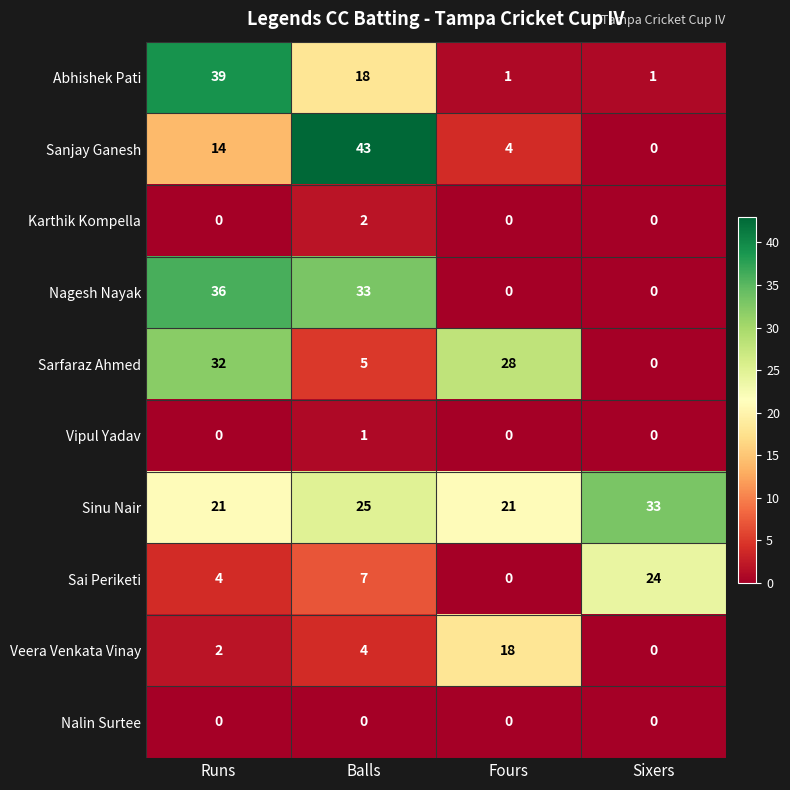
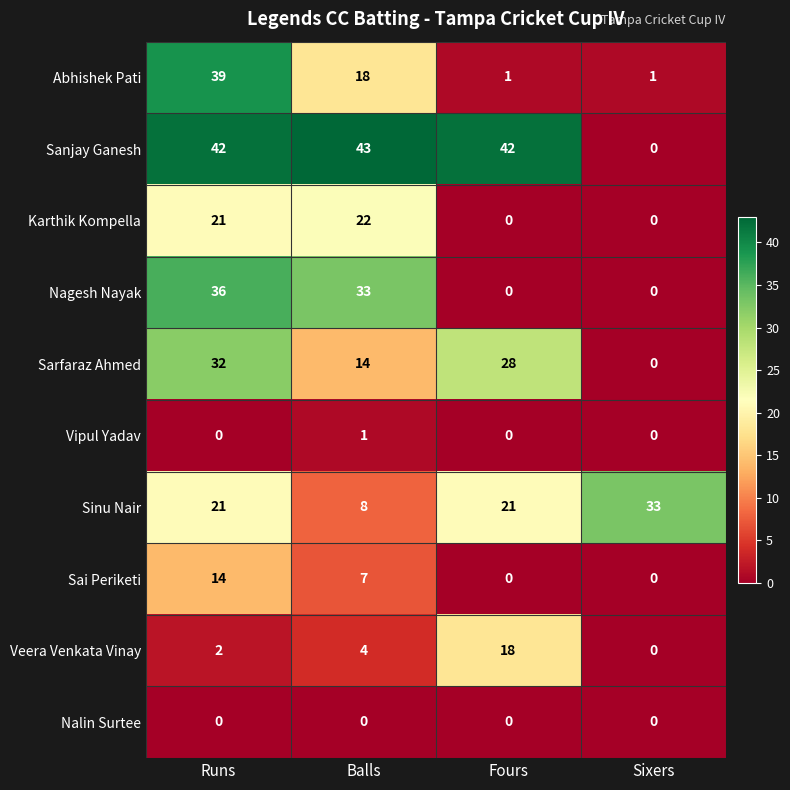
  {
    "Abhishek Pati": {
      "Runs": 39,
      "Balls": 18,
      "Fours": 1,
      "Sixers": 1
    },
    "Sanjay Ganesh": {
-     "Runs": 14,
+     "Runs": 42,
      "Balls": 43,
-     "Fours": 4,
+     "Fours": 42,
      "Sixers": 0
    },
    "Karthik Kompella": {
-     "Runs": 0,
-     "Balls": 2,
+     "Runs": 21,
+     "Balls": 22,
      "Fours": 0,
      "Sixers": 0
    },
    "Nagesh Nayak": {
      "Runs": 36,
      "Balls": 33,
      "Fours": 0,
      "Sixers": 0
    },
    "Sarfaraz Ahmed": {
      "Runs": 32,
-     "Balls": 5,
+     "Balls": 14,
      "Fours": 28,
      "Sixers": 0
    },
    "Vipul Yadav": {
      "Runs": 0,
      "Balls": 1,
      "Fours": 0,
      "Sixers": 0
    },
    "Sinu Nair": {
      "Runs": 21,
-     "Balls": 25,
+     "Balls": 8,
      "Fours": 21,
      "Sixers": 33
    },
    "Sai Periketi": {
-     "Runs": 4,
+     "Runs": 14,
      "Balls": 7,
      "Fours": 0,
-     "Sixers": 24
+     "Sixers": 0
    },
    "Veera Venkata Vinay": {
      "Runs": 2,
      "Balls": 4,
      "Fours": 18,
      "Sixers": 0
    },
    "Nalin Surtee": {
      "Runs": 0,
      "Balls": 0,
      "Fours": 0,
      "Sixers": 0
    }
  }
